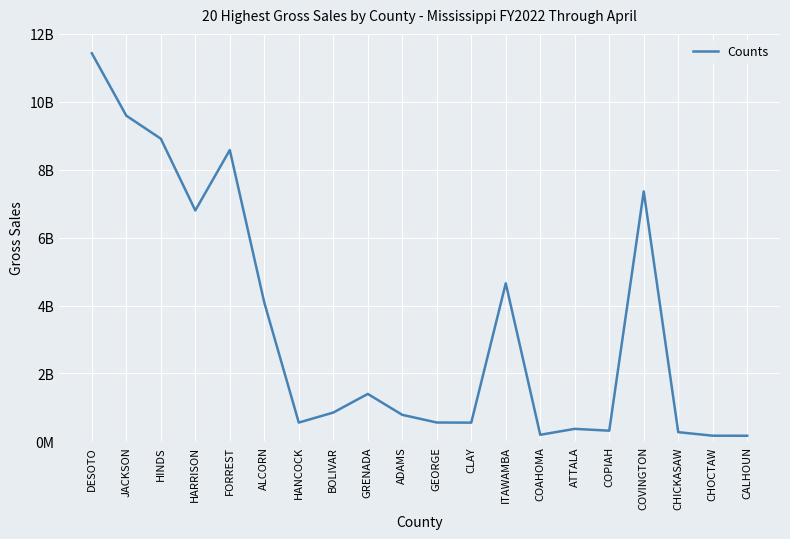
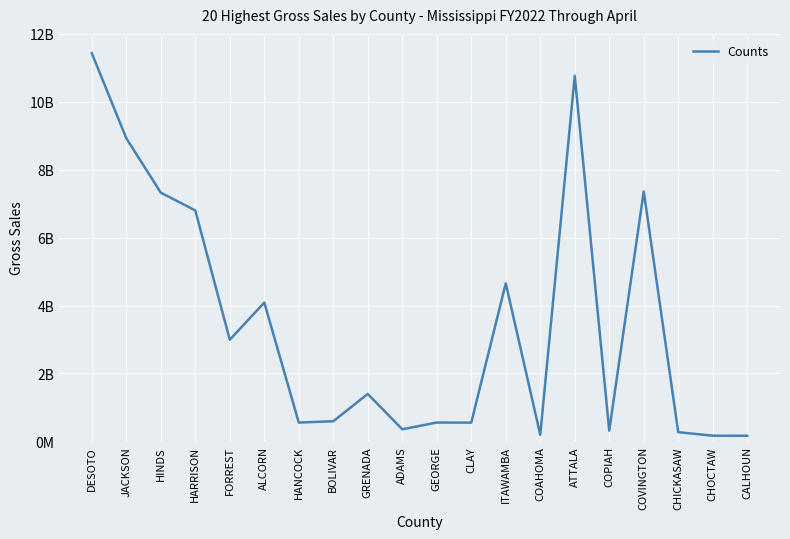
  {
    "DESOTO": 11400000000,
-   "JACKSON": 9600000000,
-   "HINDS": 8900000000,
+   "JACKSON": 8900000000,
+   "HINDS": 7300000000,
    "HARRISON": 6800000000,
-   "FORREST": 8600000000,
+   "FORREST": 3000000000,
    "ALCORN": 4100000000,
    "HANCOCK": 600000000,
-   "BOLIVAR": 800000000,
+   "BOLIVAR": 600000000,
    "GRENADA": 1400000000,
-   "ADAMS": 800000000,
+   "ADAMS": 400000000,
    "GEORGE": 600000000,
    "CLAY": 600000000,
    "ITAWAMBA": 4700000000,
    "COAHOMA": 200000000,
-   "ATTALA": 400000000,
+   "ATTALA": 10800000000,
    "COPIAH": 300000000,
    "COVINGTON": 7400000000,
    "CHICKASAW": 300000000,
    "CHOCTAW": 200000000,
    "CALHOUN": 200000000
  }
